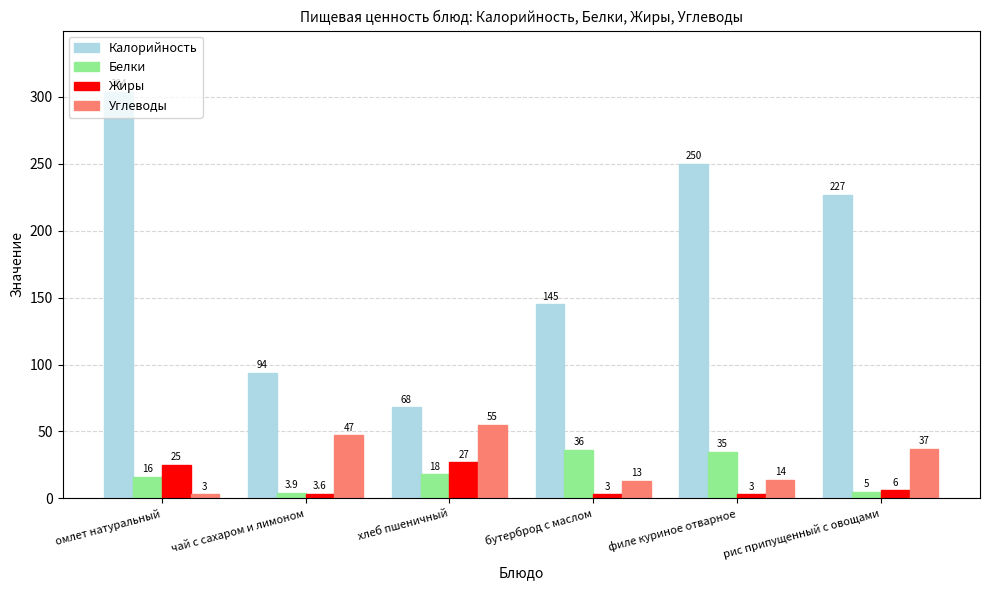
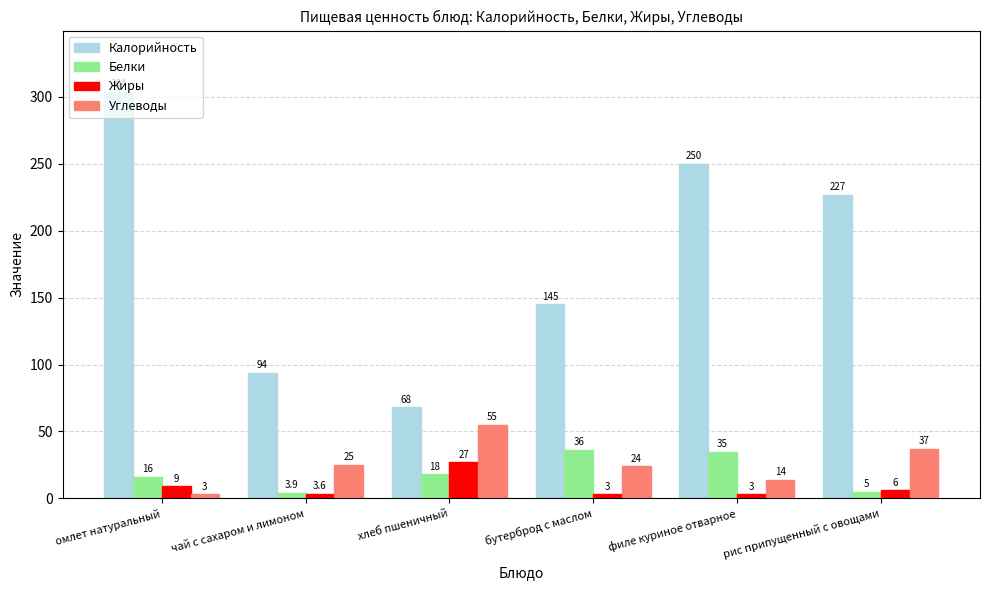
  {
    "Калорийность": {
      "чай с сахаром и лимоном": 94,
      "хлеб пшеничный": 68,
      "бутерброд с маслом": 145,
      "филе куриное отварное": 250,
      "рис припущенный с овощами": 227
    },
    "Белки": {
      "омлет натуральный": 16,
      "чай с сахаром и лимоном": 3.9,
      "хлеб пшеничный": 18,
      "бутерброд с маслом": 36,
      "филе куриное отварное": 35,
      "рис припущенный с овощами": 5
    },
    "Жиры": {
-     "омлет натуральный": 25,
+     "омлет натуральный": 9,
      "чай с сахаром и лимоном": 3.6,
      "хлеб пшеничный": 27,
      "бутерброд с маслом": 3,
      "филе куриное отварное": 3,
      "рис припущенный с овощами": 6
    },
    "Углеводы": {
      "омлет натуральный": 3,
-     "чай с сахаром и лимоном": 47,
+     "чай с сахаром и лимоном": 25,
      "хлеб пшеничный": 55,
-     "бутерброд с маслом": 13,
+     "бутерброд с маслом": 24,
      "филе куриное отварное": 14,
      "рис припущенный с овощами": 37
    }
  }
